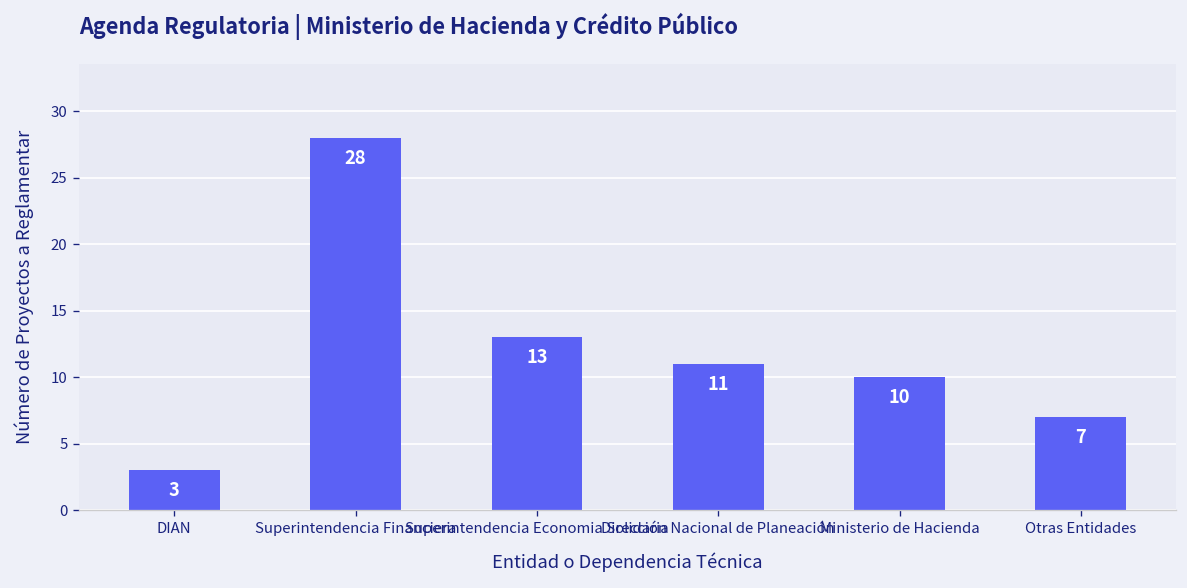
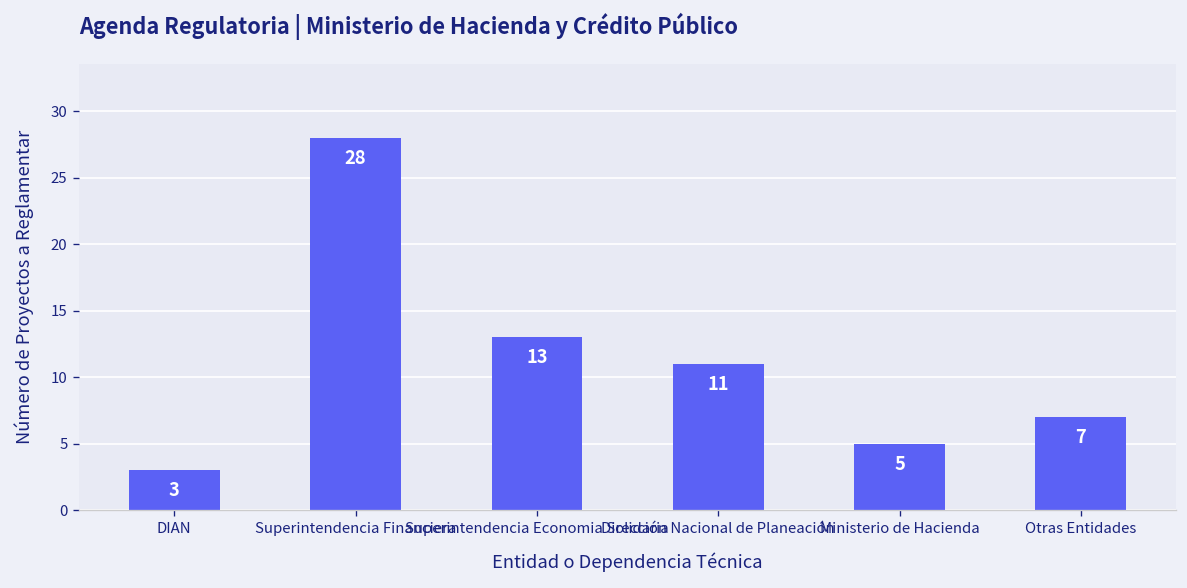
  {
    "DIAN": 3,
-   "Ministerio de Hacienda": 10,
+   "Ministerio de Hacienda": 5,
    "Otras Entidades": 7
  }
